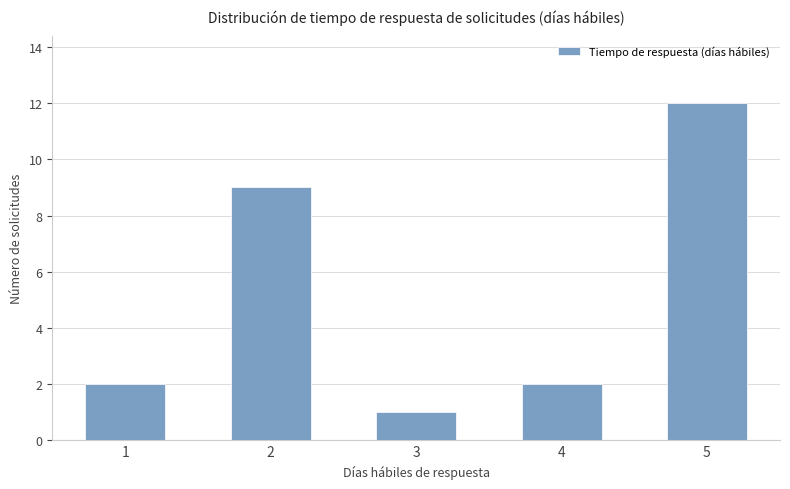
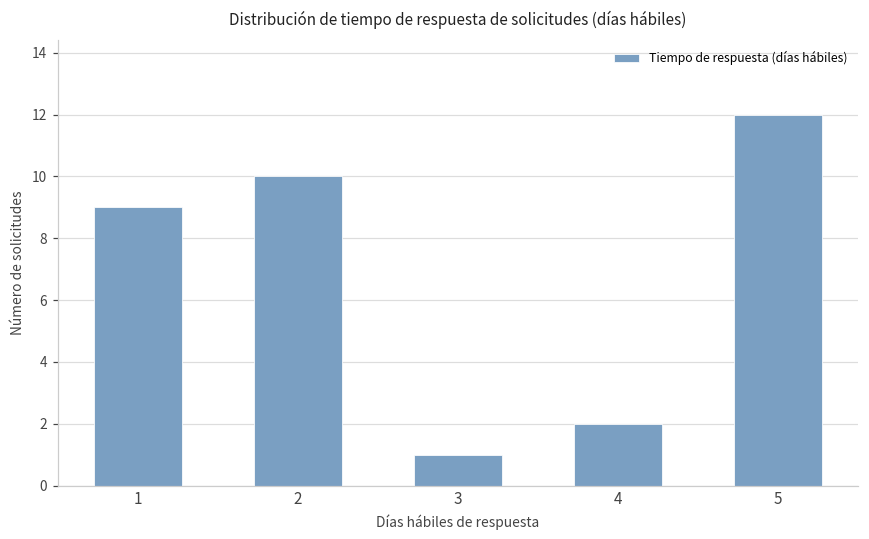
  {
-   "1": 2,
-   "2": 9,
+   "1": 9,
+   "2": 10,
    "3": 1,
    "4": 2,
    "5": 12
  }
